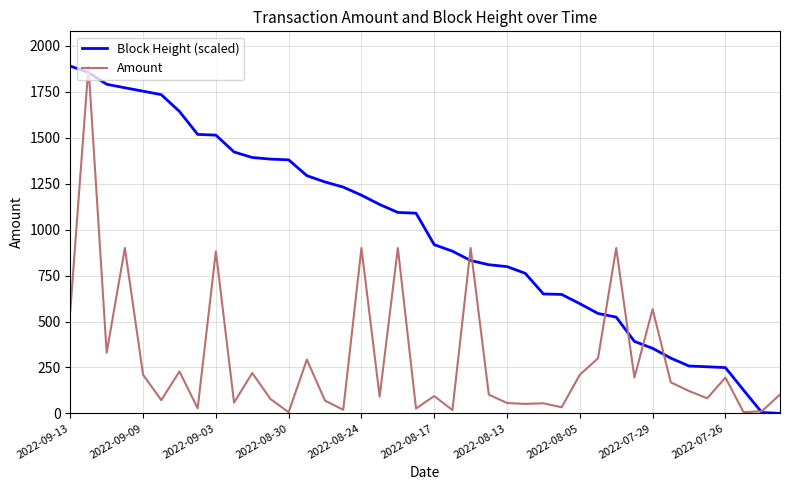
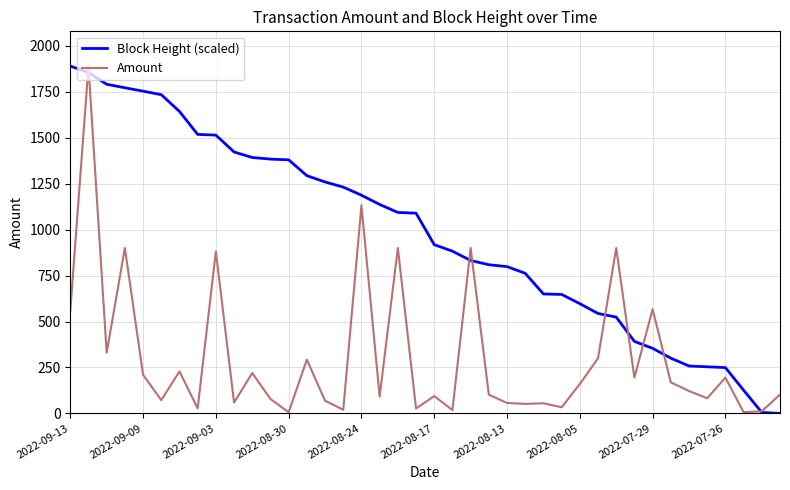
  {
    "Block Height (scaled)": {
      "2022-09-13": 1890,
      "2022-08-24": 1190,
      "2022-08-17": 920,
      "2022-08-13": 800,
      "2022-08-05": 600,
      "2022-07-29": 350
    },
    "Amount": {
      "2022-09-13": 560,
-     "2022-08-24": 900,
+     "2022-08-24": 1130,
      "2022-08-17": 90,
      "2022-08-13": 60,
-     "2022-08-05": 210,
+     "2022-08-05": 160,
      "2022-07-29": 570
    }
  }
